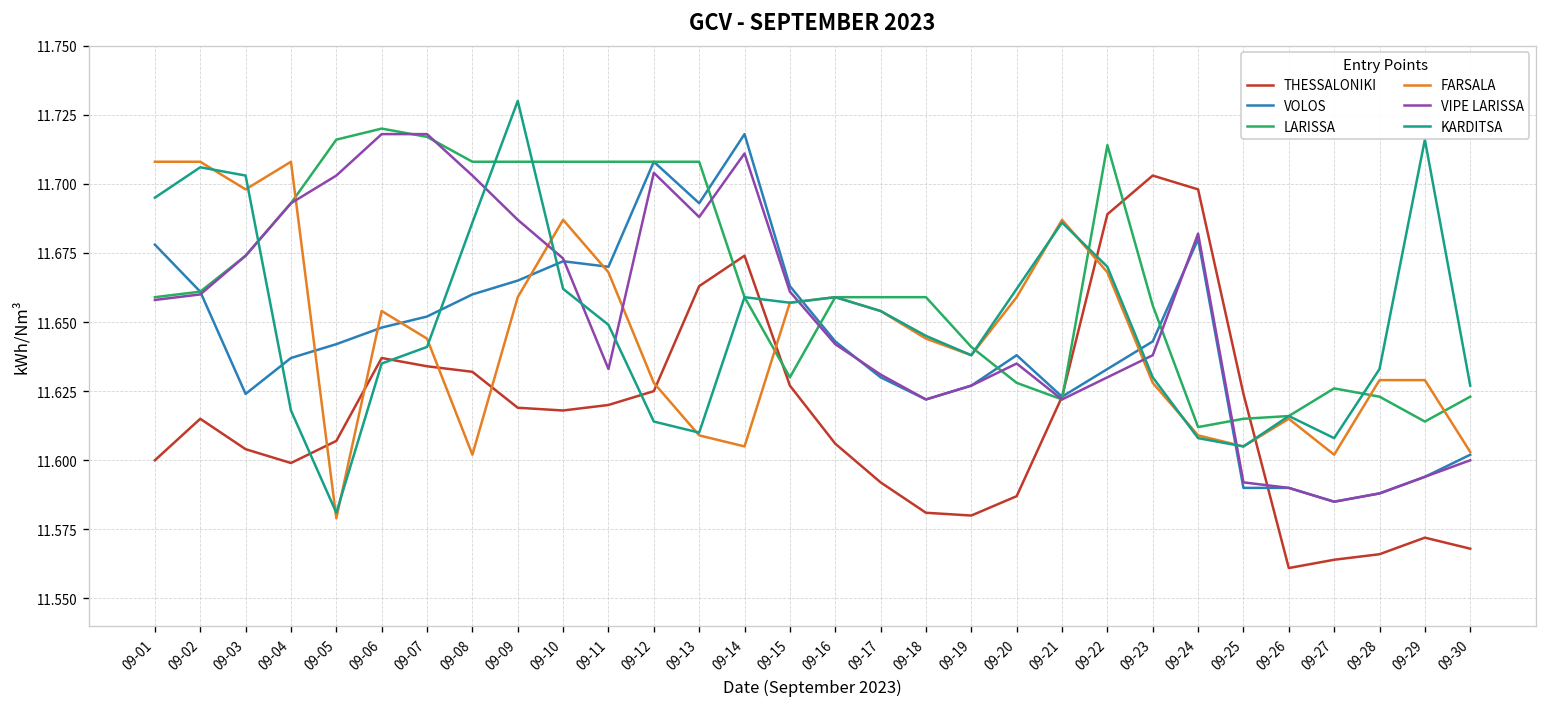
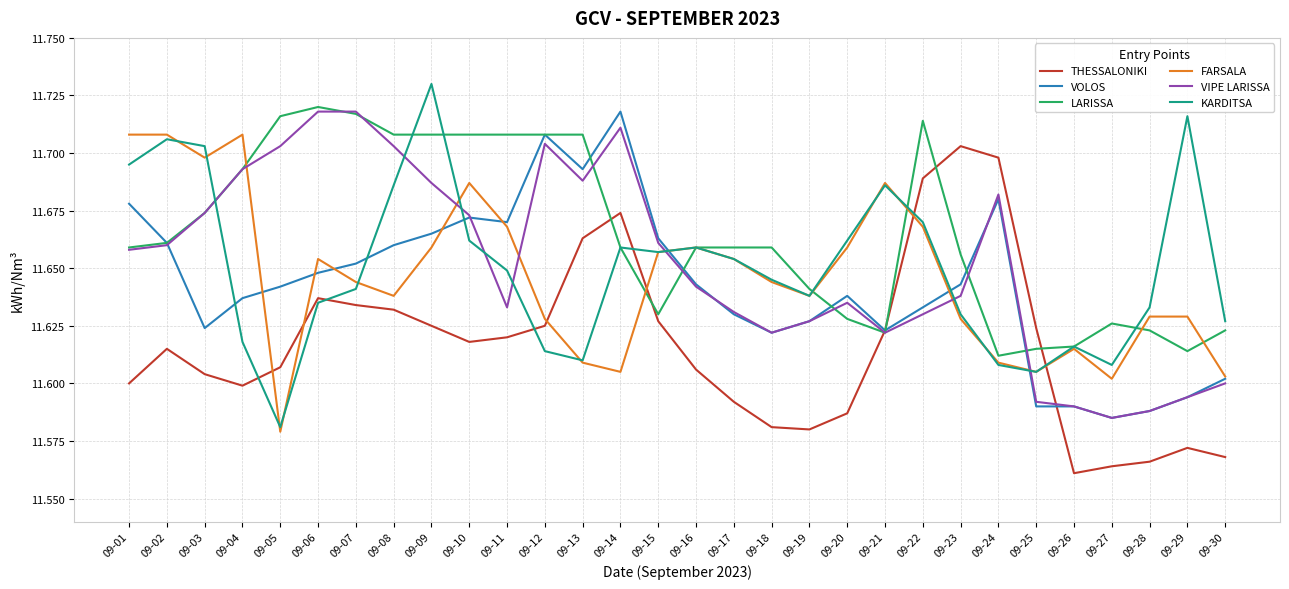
  {
    "THESSALONIKI": {
      "09-01": 11.600,
      "09-02": 11.615,
      "09-03": 11.604,
      "09-04": 11.599,
      "09-05": 11.607,
      "09-06": 11.637,
      "09-07": 11.634,
      "09-08": 11.632,
-     "09-09": 11.619,
+     "09-09": 11.625,
      "09-10": 11.618,
      "09-11": 11.620,
      "09-12": 11.625,
      "09-13": 11.663,
      "09-14": 11.674,
      "09-15": 11.627,
      "09-16": 11.606,
      "09-17": 11.592,
      "09-18": 11.581,
      "09-19": 11.580,
      "09-20": 11.587,
      "09-22": 11.689,
      "09-23": 11.703,
      "09-24": 11.698,
      "09-25": 11.624,
      "09-26": 11.561,
      "09-27": 11.564,
      "09-28": 11.566,
      "09-29": 11.572,
      "09-30": 11.568
    },
    "VOLOS": {
      "09-01": 11.678,
      "09-03": 11.624,
      "09-04": 11.637,
      "09-05": 11.642,
      "09-06": 11.648,
      "09-07": 11.652,
      "09-08": 11.660,
      "09-09": 11.665,
      "09-11": 11.670,
      "09-13": 11.693,
      "09-14": 11.718,
      "09-15": 11.663,
      "09-20": 11.638,
      "09-22": 11.633,
      "09-23": 11.643,
      "09-24": 11.680,
      "09-25": 11.590
    },
    "FARSALA": {
      "09-01": 11.708,
      "09-02": 11.708,
      "09-03": 11.698,
      "09-04": 11.708,
      "09-05": 11.579,
      "09-06": 11.654,
      "09-07": 11.644,
-     "09-08": 11.602,
+     "09-08": 11.638,
      "09-09": 11.659,
      "09-10": 11.687,
      "09-11": 11.668,
      "09-12": 11.628,
      "09-14": 11.605,
      "09-20": 11.659,
      "09-22": 11.668,
      "09-23": 11.628,
      "09-27": 11.602,
      "09-28": 11.629,
      "09-29": 11.629
    },
    "VIPE LARISSA": {
      "09-05": 11.703,
      "09-06": 11.718,
      "09-08": 11.703,
      "09-09": 11.687,
      "09-11": 11.633,
      "09-12": 11.704,
      "09-13": 11.688,
      "09-14": 11.711,
      "09-15": 11.661,
      "09-20": 11.635,
      "09-22": 11.630,
      "09-23": 11.638,
      "09-24": 11.682,
      "09-25": 11.592,
      "09-30": 11.600
    }
  }
